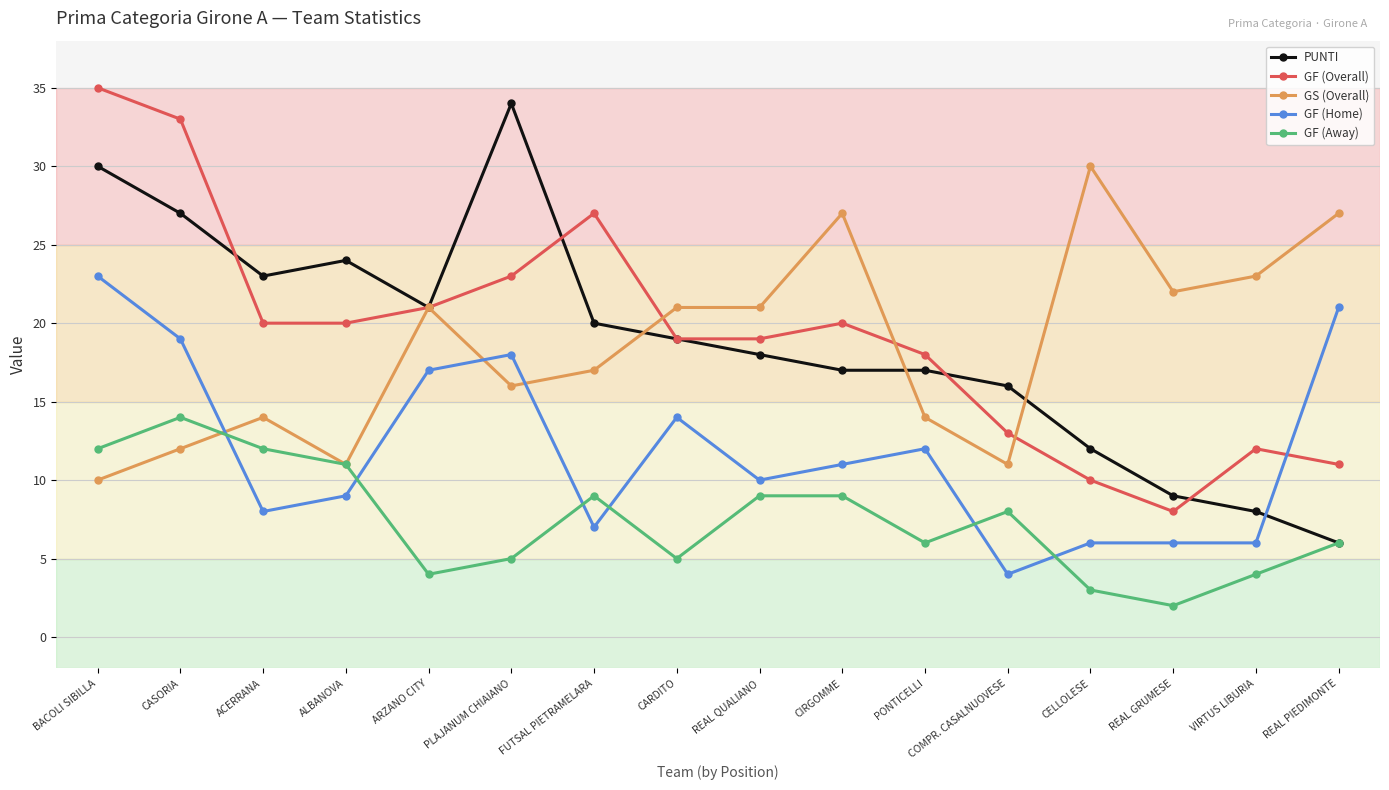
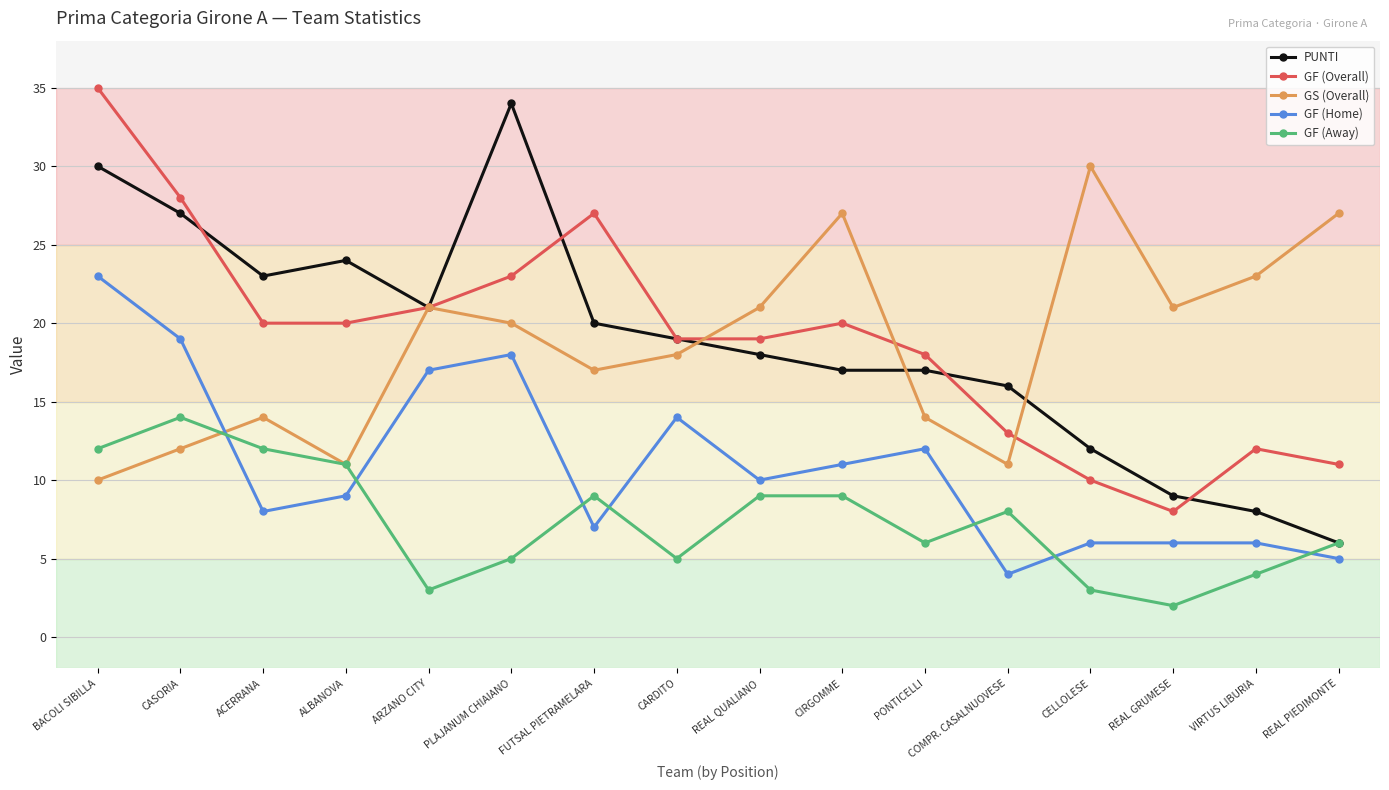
  {
    "PUNTI": {
      "BACOLI SIBILLA": 30,
      "CASORIA": 27,
      "ACERRANA": 23,
      "ALBANOVA": 24,
      "PLAJANUM CHIAIANO": 34,
      "FUTSAL PIETRAMELARA": 20,
      "REAL QUALIANO": 18,
      "CIRGOMME": 17,
      "PONTICELLI": 17,
      "COMPR. CASALNUOVESE": 16,
      "CELLOLESE": 12,
      "REAL GRUMESE": 9,
      "VIRTUS LIBURIA": 8
    },
    "GF (Overall)": {
      "BACOLI SIBILLA": 35,
-     "CASORIA": 33,
+     "CASORIA": 28,
      "ACERRANA": 20,
      "ALBANOVA": 20,
      "PLAJANUM CHIAIANO": 23,
      "FUTSAL PIETRAMELARA": 27,
      "REAL QUALIANO": 19,
      "CIRGOMME": 20,
      "PONTICELLI": 18,
      "COMPR. CASALNUOVESE": 13,
      "CELLOLESE": 10,
      "REAL GRUMESE": 8,
      "VIRTUS LIBURIA": 12,
      "REAL PIEDIMONTE": 11
    },
    "GS (Overall)": {
      "BACOLI SIBILLA": 10,
      "CASORIA": 12,
      "ACERRANA": 14,
-     "PLAJANUM CHIAIANO": 16,
+     "PLAJANUM CHIAIANO": 20,
      "FUTSAL PIETRAMELARA": 17,
-     "CARDITO": 21,
+     "CARDITO": 18,
      "REAL QUALIANO": 21,
      "CIRGOMME": 27,
      "PONTICELLI": 14,
      "COMPR. CASALNUOVESE": 11,
      "CELLOLESE": 30,
-     "REAL GRUMESE": 22,
+     "REAL GRUMESE": 21,
      "VIRTUS LIBURIA": 23,
      "REAL PIEDIMONTE": 27
    },
    "GF (Home)": {
      "BACOLI SIBILLA": 23,
      "CASORIA": 19,
      "ACERRANA": 8,
      "ALBANOVA": 9,
      "ARZANO CITY": 17,
      "PLAJANUM CHIAIANO": 18,
      "FUTSAL PIETRAMELARA": 7,
      "CARDITO": 14,
      "REAL QUALIANO": 10,
      "CIRGOMME": 11,
      "PONTICELLI": 12,
      "COMPR. CASALNUOVESE": 4,
      "CELLOLESE": 6,
      "REAL GRUMESE": 6,
      "VIRTUS LIBURIA": 6,
-     "REAL PIEDIMONTE": 21
+     "REAL PIEDIMONTE": 5
    },
    "GF (Away)": {
      "BACOLI SIBILLA": 12,
      "CASORIA": 14,
      "ACERRANA": 12,
-     "ARZANO CITY": 4,
+     "ARZANO CITY": 3,
      "PLAJANUM CHIAIANO": 5,
      "FUTSAL PIETRAMELARA": 9,
      "CARDITO": 5,
      "REAL QUALIANO": 9,
      "CIRGOMME": 9,
      "PONTICELLI": 6,
      "COMPR. CASALNUOVESE": 8,
      "CELLOLESE": 3,
      "REAL GRUMESE": 2,
      "VIRTUS LIBURIA": 4
    }
  }
